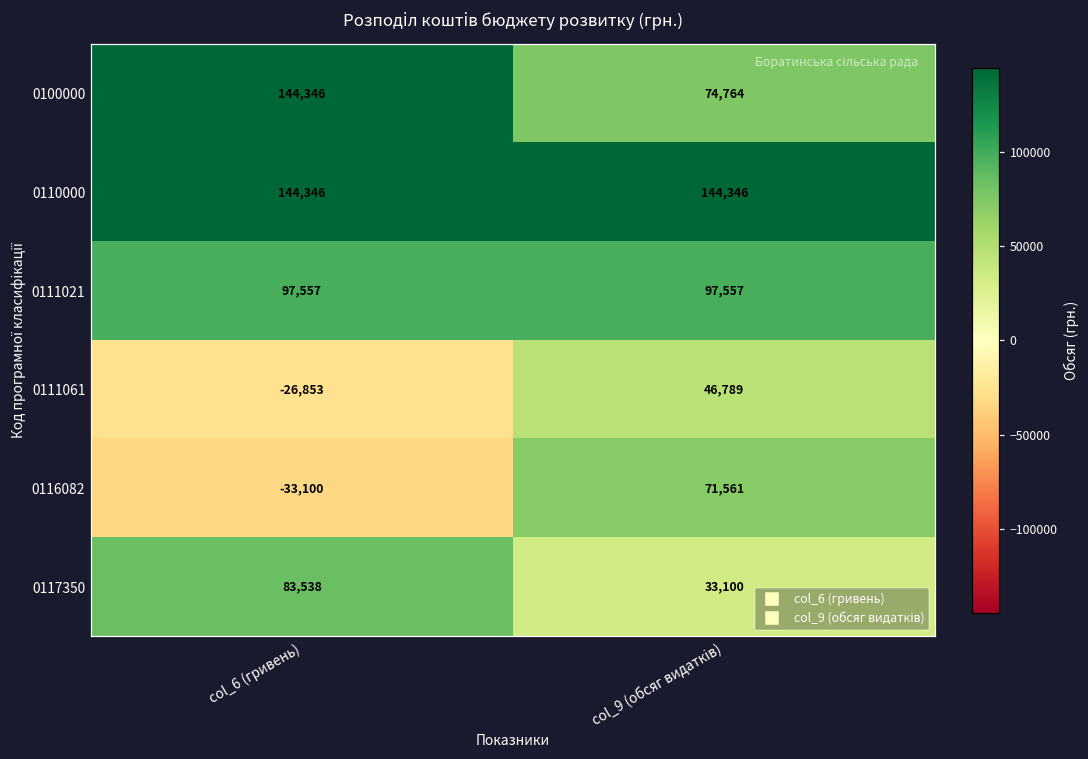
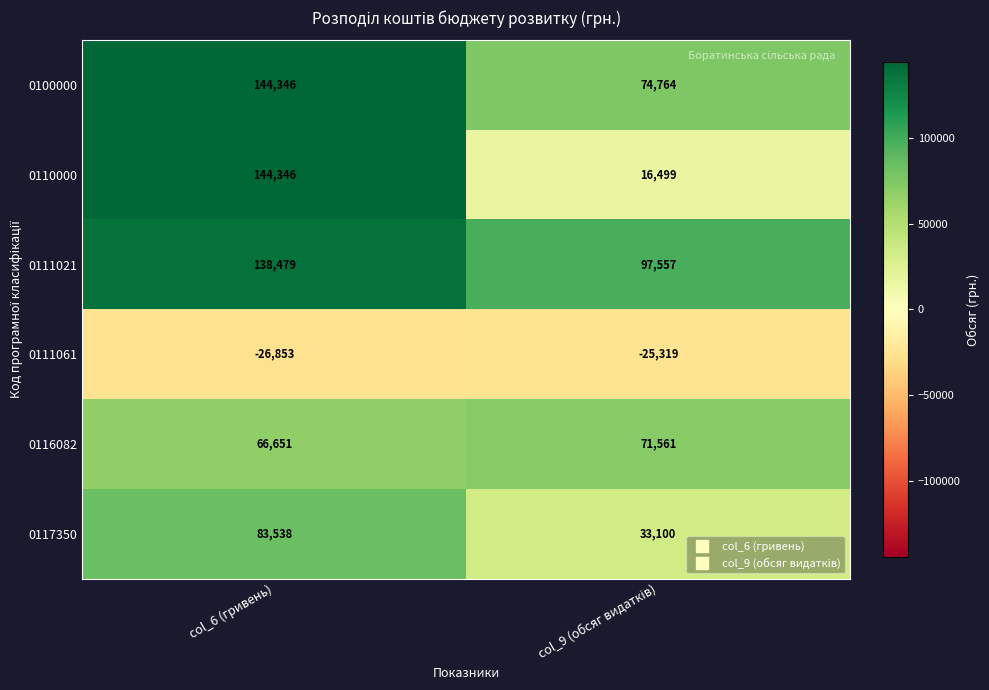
  {
    "0100000": {
      "col_6 (гривень)": "144,346"
    },
    "0110000": {
      "col_6 (гривень)": "144,346",
-     "col_9 (обсяг видатків)": "144,346"
+     "col_9 (обсяг видатків)": "16,499"
    },
    "0111021": {
-     "col_6 (гривень)": "97,557",
+     "col_6 (гривень)": "138,479",
      "col_9 (обсяг видатків)": "97,557"
    },
    "0111061": {
      "col_6 (гривень)": "-26,853",
-     "col_9 (обсяг видатків)": "46,789"
+     "col_9 (обсяг видатків)": "-25,319"
    },
    "0116082": {
-     "col_6 (гривень)": "-33,100",
+     "col_6 (гривень)": "66,651",
      "col_9 (обсяг видатків)": "71,561"
    },
    "0117350": {
      "col_6 (гривень)": "83,538",
      "col_9 (обсяг видатків)": "33,100"
    }
  }
